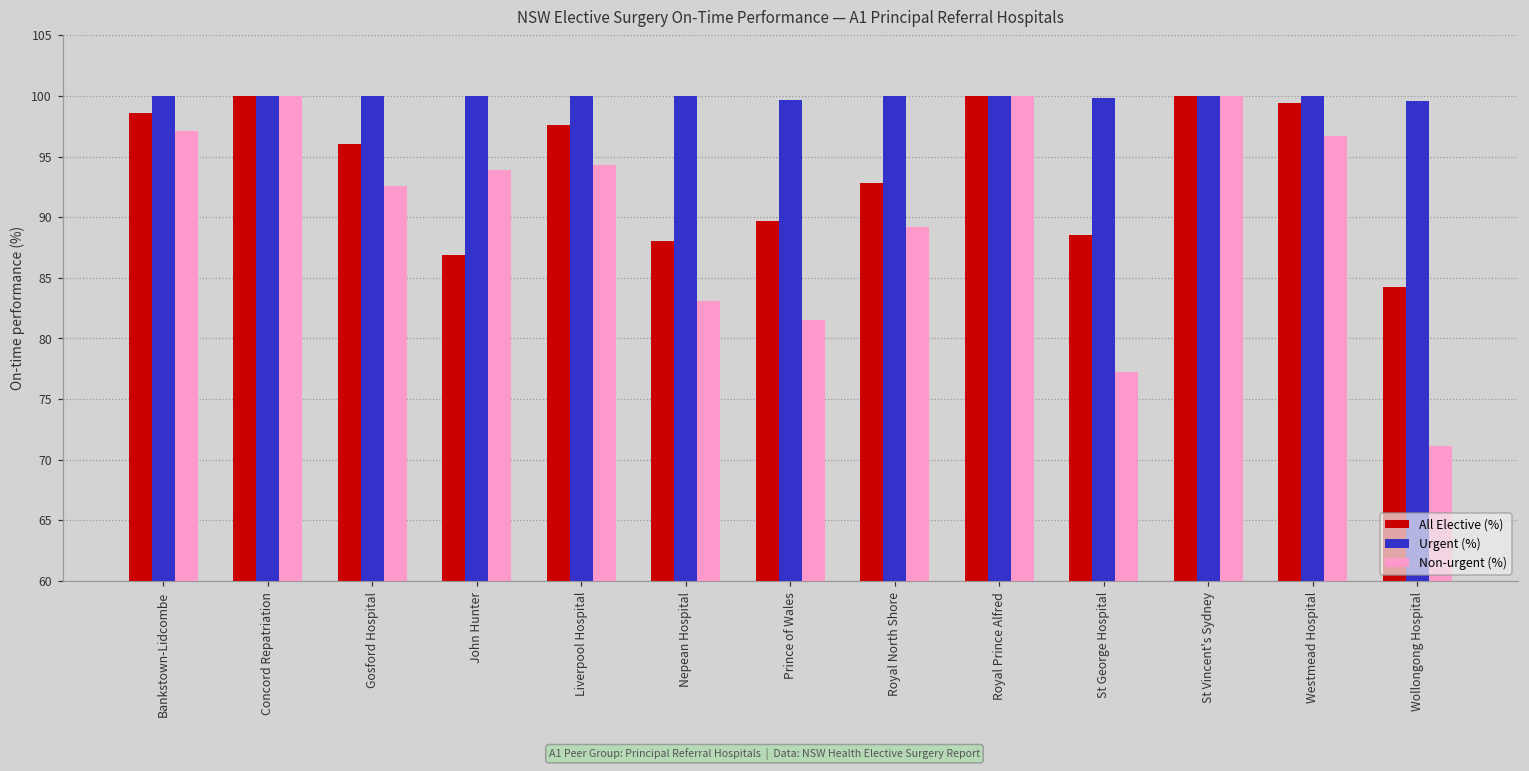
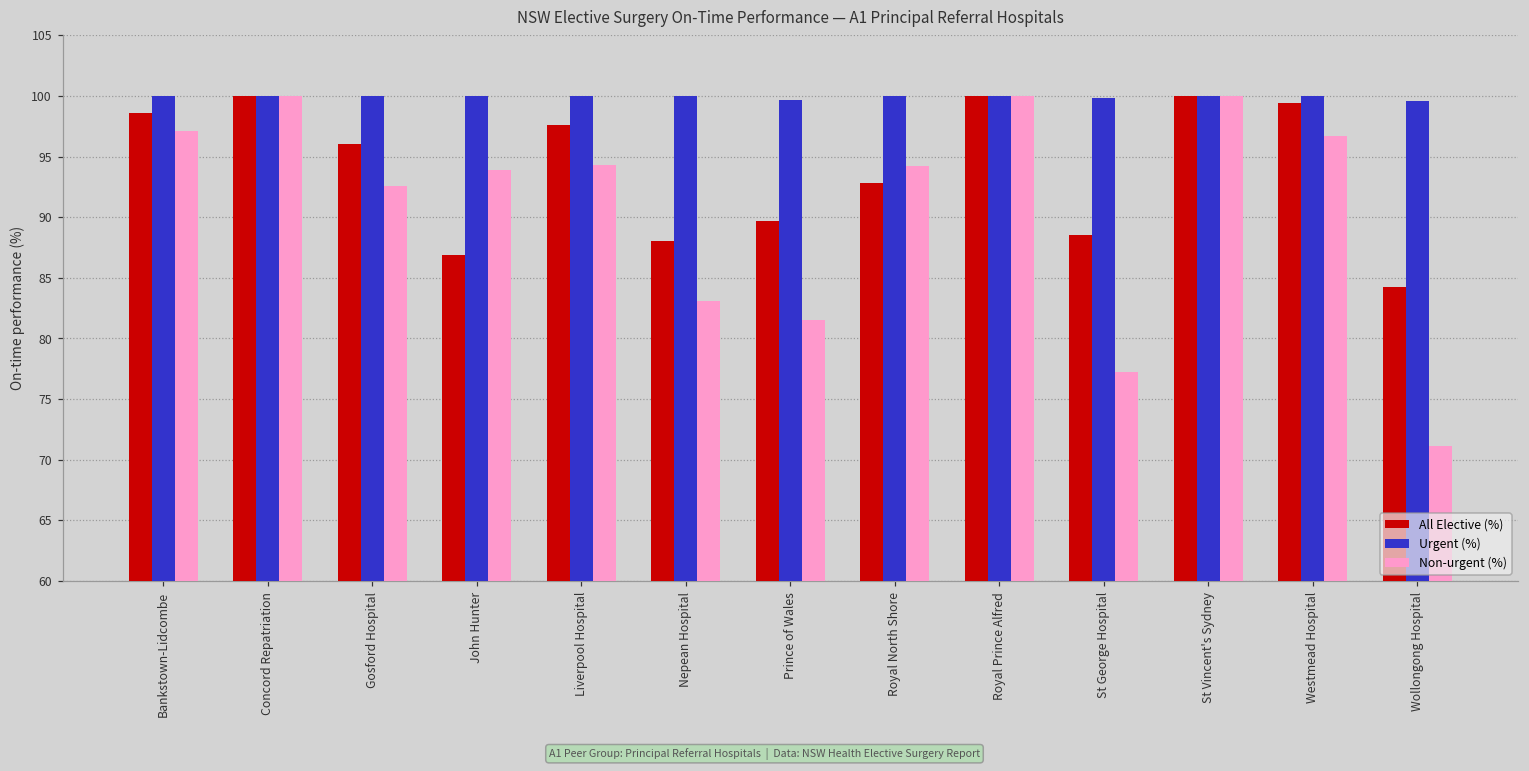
  {
    "All Elective (%)": {
      "Bankstown-Lidcombe": 98.6,
      "Concord Repatriation": 100.0,
      "Gosford Hospital": 96.0,
      "John Hunter": 86.9,
      "Liverpool Hospital": 97.6,
      "Nepean Hospital": 88.0,
      "Prince of Wales": 89.7,
      "Royal North Shore": 92.8,
      "Royal Prince Alfred": 100.0,
      "St George Hospital": 88.5,
      "St Vincent's Sydney": 100.0,
      "Westmead Hospital": 99.4,
      "Wollongong Hospital": 84.2
    },
    "Urgent (%)": {
      "Bankstown-Lidcombe": 100.0,
      "Concord Repatriation": 100.0,
      "Gosford Hospital": 100.0,
      "John Hunter": 100.0,
      "Liverpool Hospital": 100.0,
      "Nepean Hospital": 100.0,
      "Prince of Wales": 99.7,
      "Royal North Shore": 100.0,
      "Royal Prince Alfred": 100.0,
      "St George Hospital": 99.8,
      "St Vincent's Sydney": 100.0,
      "Westmead Hospital": 100.0,
      "Wollongong Hospital": 99.6
    },
    "Non-urgent (%)": {
      "Bankstown-Lidcombe": 97.1,
      "Concord Repatriation": 100.0,
      "Gosford Hospital": 92.6,
      "John Hunter": 93.9,
      "Liverpool Hospital": 94.3,
      "Nepean Hospital": 83.1,
      "Prince of Wales": 81.5,
-     "Royal North Shore": 89.2,
+     "Royal North Shore": 94.2,
      "Royal Prince Alfred": 100.0,
      "St George Hospital": 77.2,
      "St Vincent's Sydney": 100.0,
      "Westmead Hospital": 96.7,
      "Wollongong Hospital": 71.1
    }
  }
